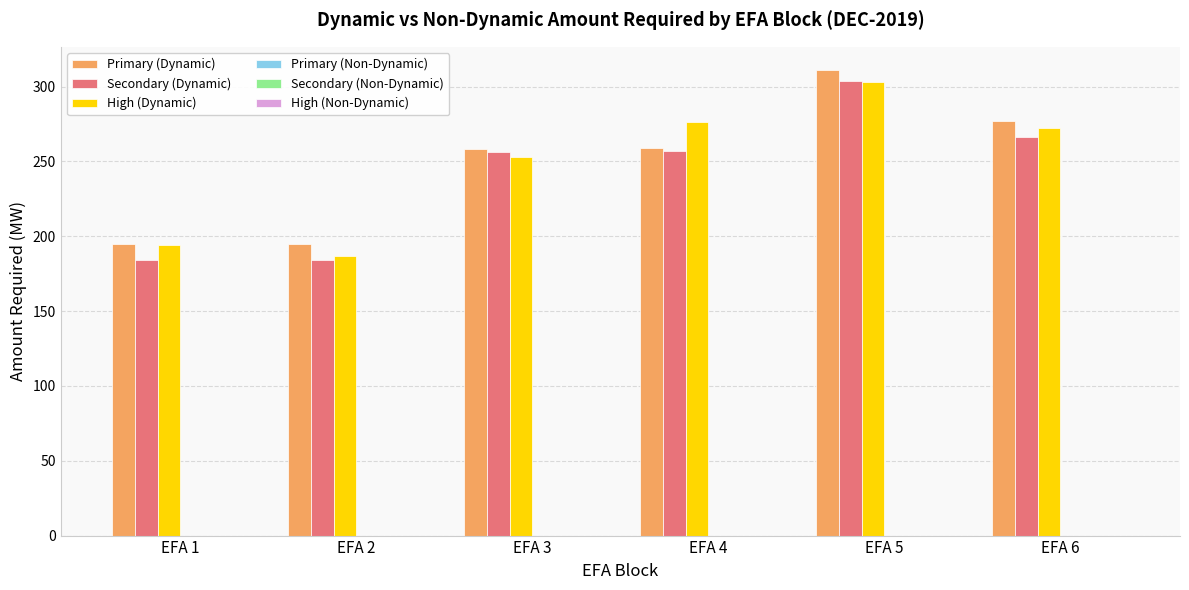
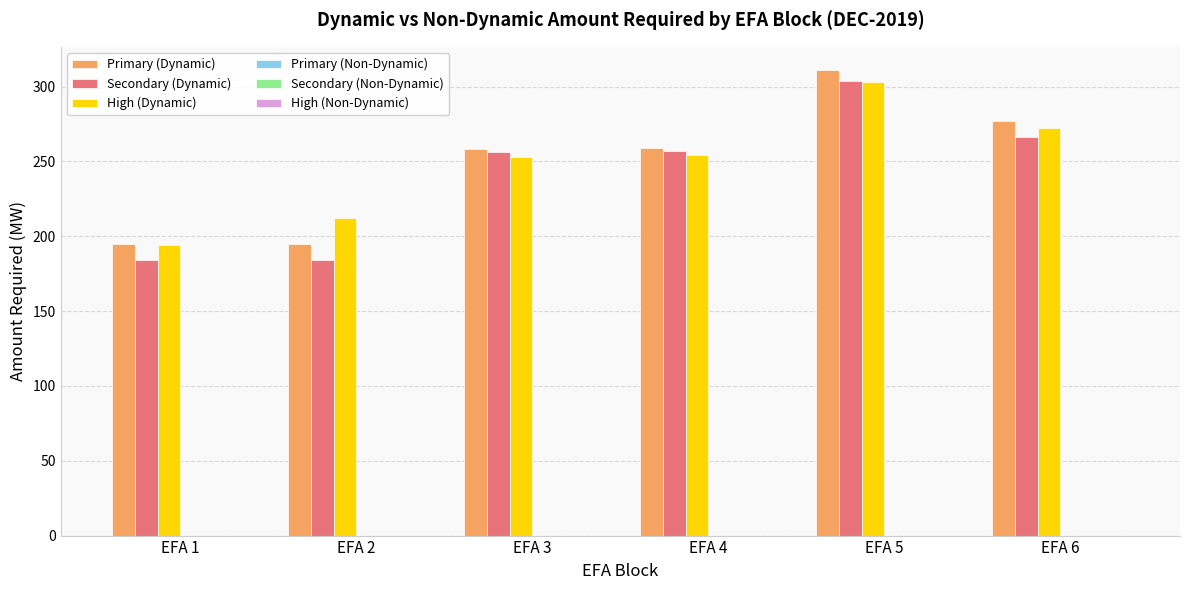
  {
    "High (Dynamic)": {
      "EFA 1": 194,
-     "EFA 2": 187,
+     "EFA 2": 212,
      "EFA 3": 253,
-     "EFA 4": 276,
+     "EFA 4": 254,
      "EFA 5": 303,
      "EFA 6": 272
    },
    "Primary (Non-Dynamic)": {
      "EFA 1": 0,
      "EFA 2": 0,
      "EFA 3": 0,
      "EFA 4": 0,
      "EFA 5": 0,
      "EFA 6": 0
    },
    "Secondary (Non-Dynamic)": {
      "EFA 1": 0,
      "EFA 2": 0,
      "EFA 3": 0,
      "EFA 4": 0,
      "EFA 5": 0,
      "EFA 6": 0
    },
    "High (Non-Dynamic)": {
      "EFA 1": 0,
      "EFA 2": 0,
      "EFA 3": 0,
      "EFA 4": 0,
      "EFA 5": 0,
      "EFA 6": 0
    }
  }
